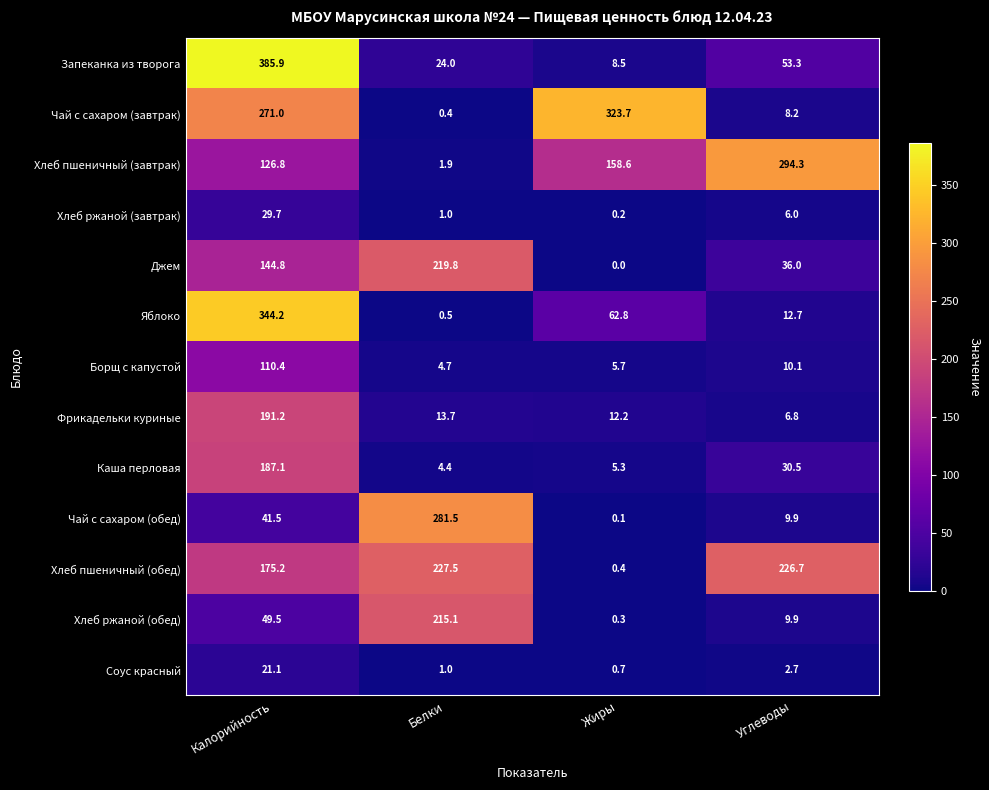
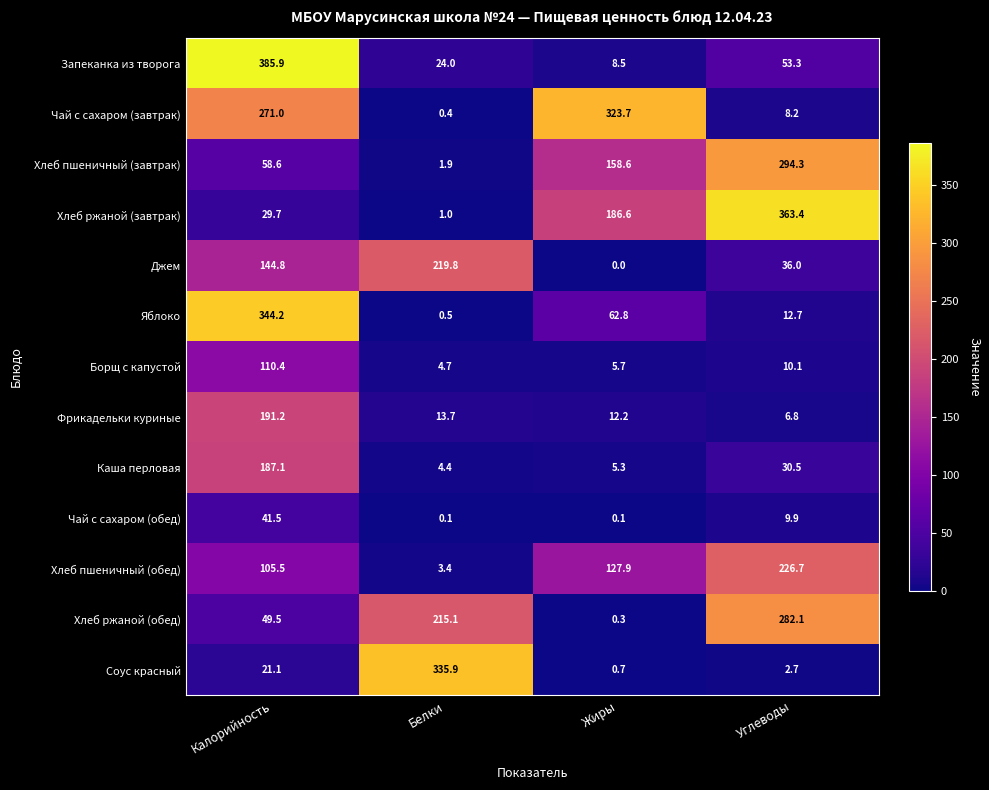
  {
    "Запеканка из творога": {
      "Калорийность": 385.9,
      "Белки": 24.0,
      "Жиры": 8.5,
      "Углеводы": 53.3
    },
    "Чай с сахаром (завтрак)": {
      "Калорийность": 271.0,
      "Белки": 0.4,
      "Жиры": 323.7,
      "Углеводы": 8.2
    },
    "Хлеб пшеничный (завтрак)": {
-     "Калорийность": 126.8,
+     "Калорийность": 58.6,
      "Белки": 1.9,
      "Жиры": 158.6,
      "Углеводы": 294.3
    },
    "Хлеб ржаной (завтрак)": {
      "Калорийность": 29.7,
      "Белки": 1.0,
-     "Жиры": 0.2,
-     "Углеводы": 6.0
+     "Жиры": 186.6,
+     "Углеводы": 363.4
    },
    "Джем": {
      "Калорийность": 144.8,
      "Белки": 219.8,
      "Жиры": 0.0,
      "Углеводы": 36.0
    },
    "Яблоко": {
      "Калорийность": 344.2,
      "Белки": 0.5,
      "Жиры": 62.8,
      "Углеводы": 12.7
    },
    "Борщ с капустой": {
      "Калорийность": 110.4,
      "Белки": 4.7,
      "Жиры": 5.7,
      "Углеводы": 10.1
    },
    "Фрикадельки куриные": {
      "Калорийность": 191.2,
      "Белки": 13.7,
      "Жиры": 12.2,
      "Углеводы": 6.8
    },
    "Каша перловая": {
      "Калорийность": 187.1,
      "Белки": 4.4,
      "Жиры": 5.3,
      "Углеводы": 30.5
    },
    "Чай с сахаром (обед)": {
      "Калорийность": 41.5,
-     "Белки": 281.5,
+     "Белки": 0.1,
      "Жиры": 0.1,
      "Углеводы": 9.9
    },
    "Хлеб пшеничный (обед)": {
-     "Калорийность": 175.2,
-     "Белки": 227.5,
-     "Жиры": 0.4,
+     "Калорийность": 105.5,
+     "Белки": 3.4,
+     "Жиры": 127.9,
      "Углеводы": 226.7
    },
    "Хлеб ржаной (обед)": {
      "Калорийность": 49.5,
      "Белки": 215.1,
      "Жиры": 0.3,
-     "Углеводы": 9.9
+     "Углеводы": 282.1
    },
    "Соус красный": {
      "Калорийность": 21.1,
-     "Белки": 1.0,
+     "Белки": 335.9,
      "Жиры": 0.7,
      "Углеводы": 2.7
    }
  }
